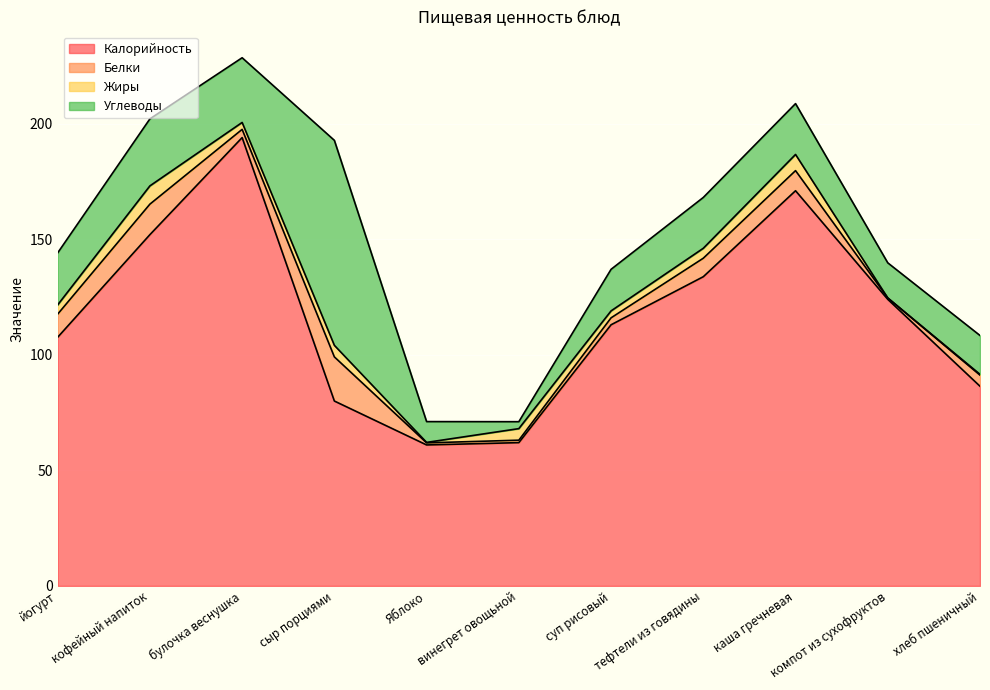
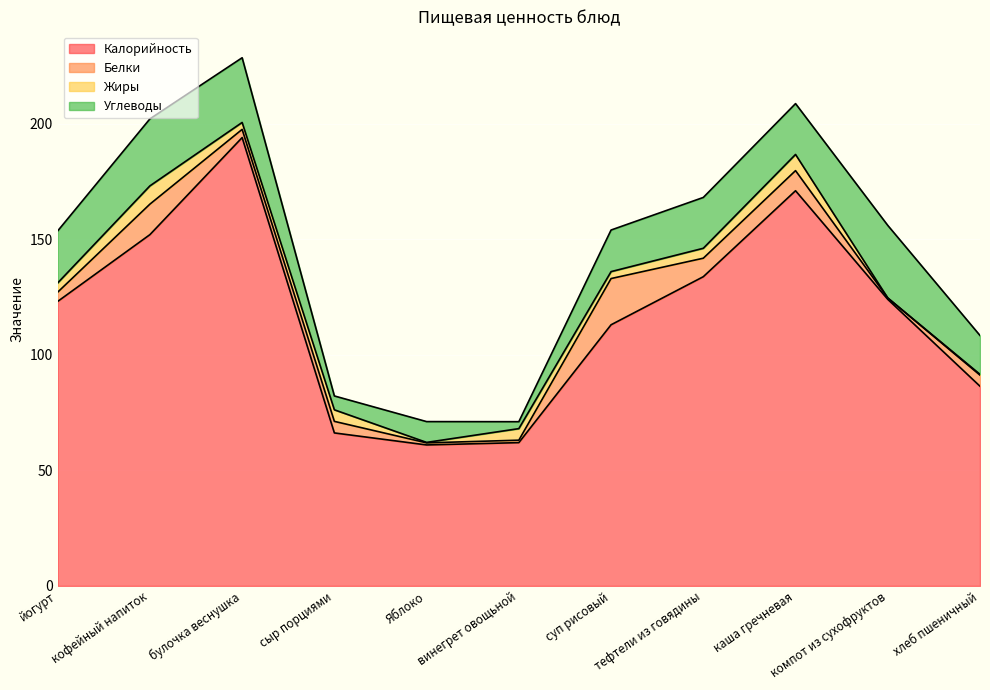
  {
    "Калорийность": {
-     "йогурт": 108,
+     "йогурт": 123,
      "кофейный напиток": 152,
      "булочка веснушка": 194,
-     "сыр порциями": 80,
+     "сыр порциями": 66,
      "суп рисовый": 113,
      "тефтели из говядины": 134,
      "каша гречневая": 171,
      "хлеб пшеничный": 86
    },
    "Белки": {
-     "йогурт": 10,
+     "йогурт": 4,
      "кофейный напиток": 13,
      "булочка веснушка": 4,
-     "сыр порциями": 19,
-     "суп рисовый": 3,
+     "сыр порциями": 5,
+     "суп рисовый": 20,
      "тефтели из говядины": 8,
      "каша гречневая": 9
    },
    "Жиры": {
      "йогурт": 4,
      "кофейный напиток": 8,
      "булочка веснушка": 3,
      "сыр порциями": 5,
      "винегрет овощьной": 5,
      "суп рисовый": 3,
      "тефтели из говядины": 4,
      "каша гречневая": 7
    },
    "Углеводы": {
      "йогурт": 23,
      "кофейный напиток": 29,
      "булочка веснушка": 28,
-     "сыр порциями": 89,
+     "сыр порциями": 6,
      "Яблоко": 9,
      "винегрет овощьной": 3,
      "суп рисовый": 18,
      "тефтели из говядины": 22,
      "каша гречневая": 22,
-     "компот из сухофруктов": 15,
+     "компот из сухофруктов": 31,
      "хлеб пшеничный": 17
    }
  }
